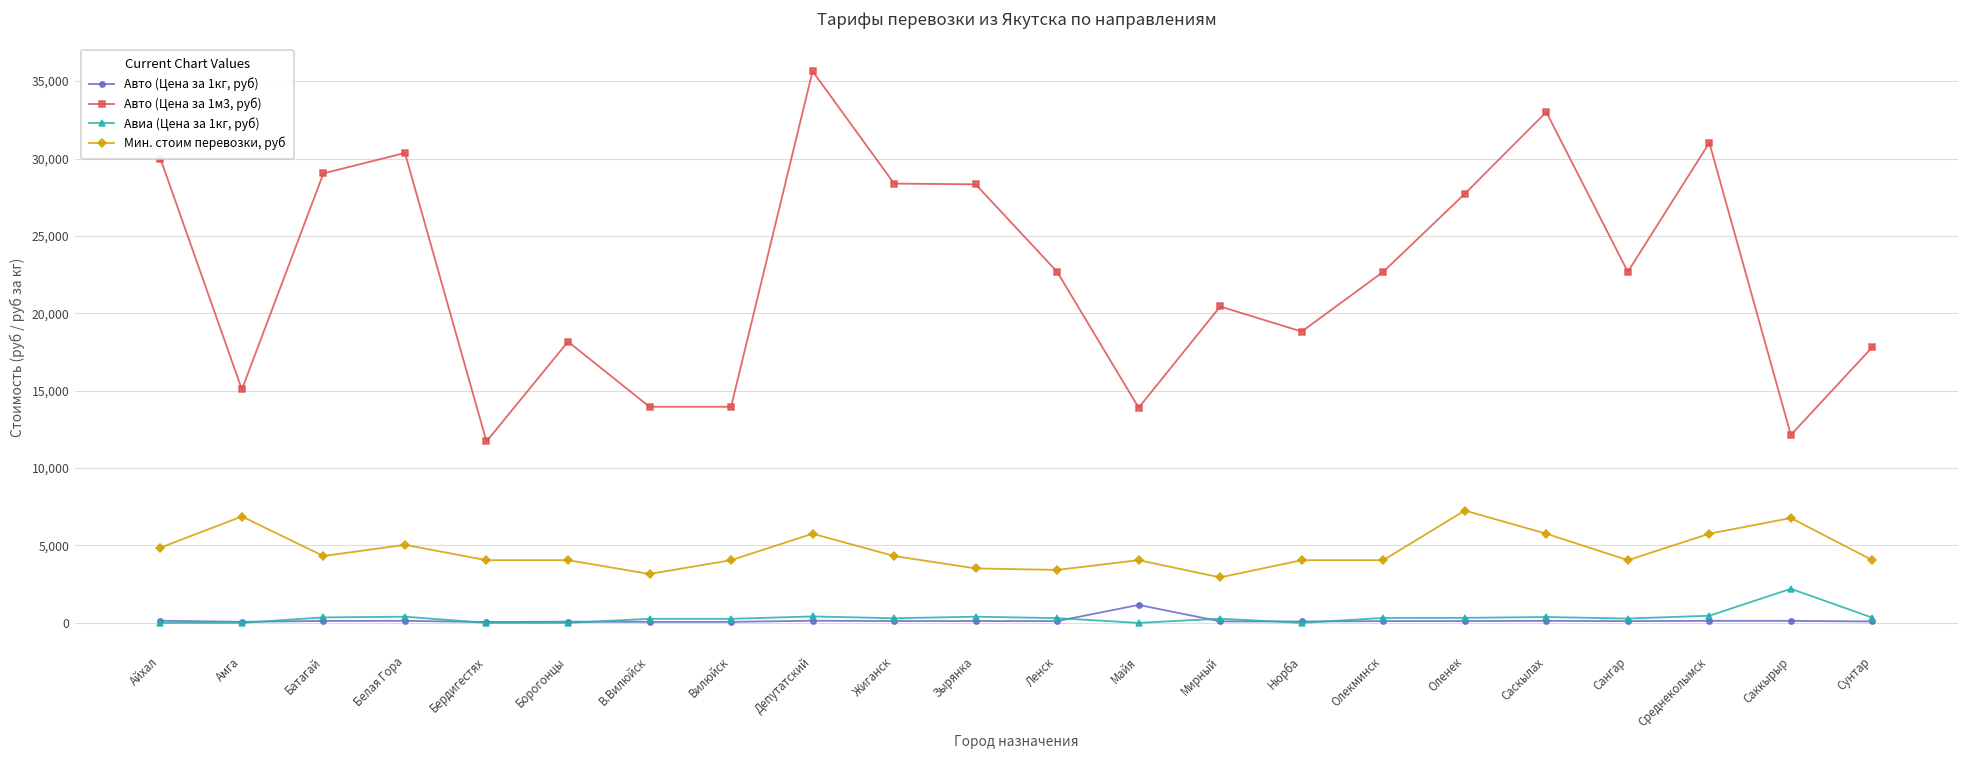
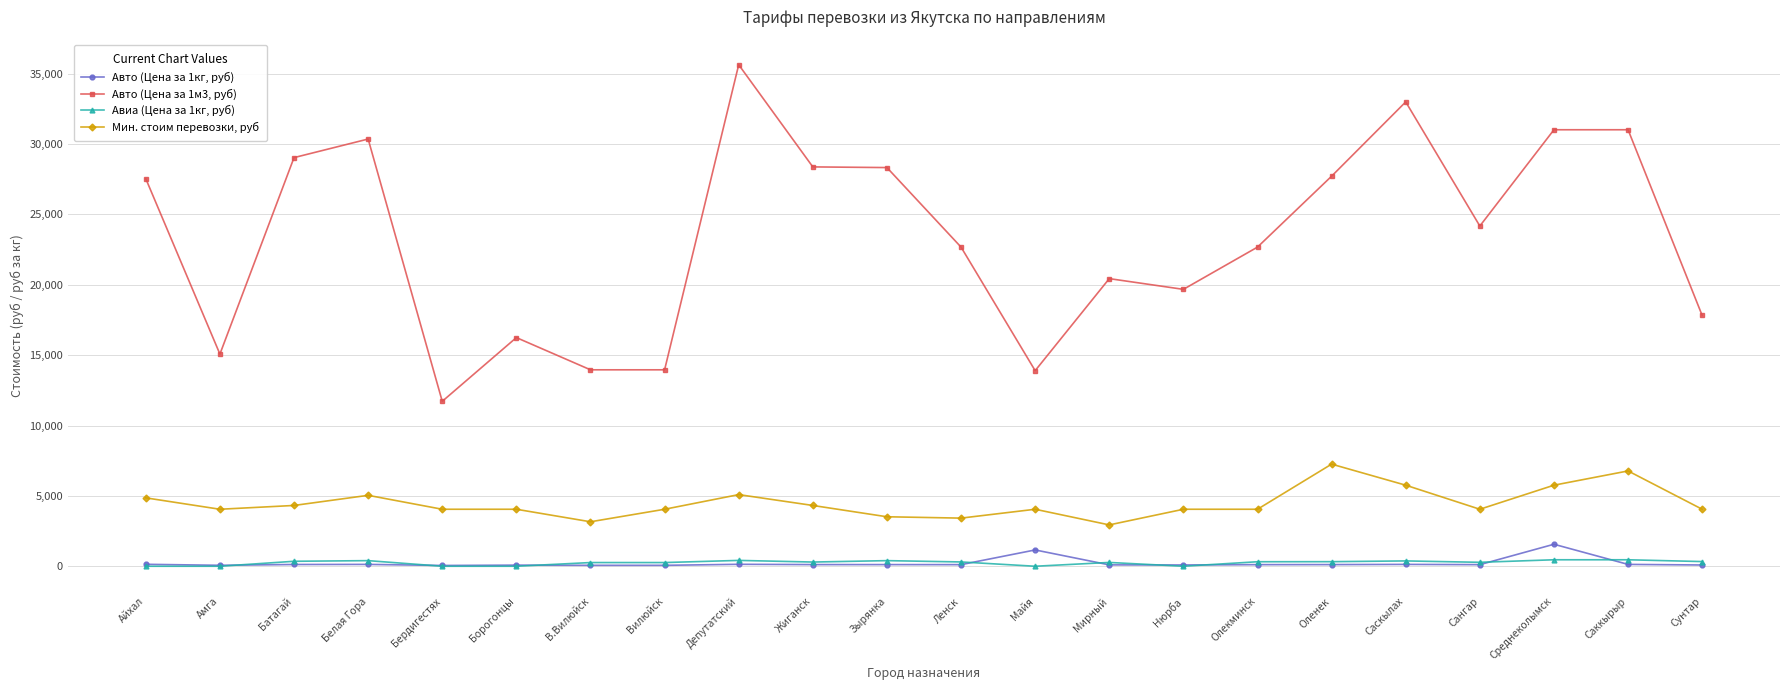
  {
    "Авто (Цена за 1кг, руб)": {
      "Батагай": "100",
      "Белая Гора": "100",
      "В.Вилюйск": "100",
      "Вилюйск": "100",
      "Депутатский": "100",
      "Жиганск": "100",
      "Зырянка": "100",
      "Ленск": "100",
      "Майя": "1,200",
      "Олекминск": "100",
      "Оленек": "100",
      "Саскылах": "100",
-     "Среднеколымск": "100",
+     "Среднеколымск": "1,600",
      "Саккырыр": "100",
      "Сунтар": "100"
    },
    "Авто (Цена за 1м3, руб)": {
-     "Айхал": "30,000",
+     "Айхал": "27,500",
      "Амга": "15,100",
      "Батагай": "29,000",
      "Белая Гора": "30,400",
      "Бердигестях": "11,700",
-     "Борогонцы": "18,200",
+     "Борогонцы": "16,300",
      "В.Вилюйск": "14,000",
      "Вилюйск": "14,000",
      "Депутатский": "35,600",
      "Жиганск": "28,400",
      "Зырянка": "28,300",
      "Ленск": "22,700",
      "Майя": "13,900",
      "Мирный": "20,400",
-     "Нюрба": "18,800",
+     "Нюрба": "19,700",
      "Олекминск": "22,700",
      "Оленек": "27,700",
      "Саскылах": "33,000",
-     "Сангар": "22,700",
+     "Сангар": "24,200",
      "Среднеколымск": "31,000",
-     "Саккырыр": "12,100",
+     "Саккырыр": "31,000",
      "Сунтар": "17,800"
    },
    "Авиа (Цена за 1кг, руб)": {
      "Батагай": "400",
      "Белая Гора": "400",
      "В.Вилюйск": "300",
      "Вилюйск": "300",
      "Депутатский": "400",
      "Жиганск": "300",
      "Зырянка": "400",
      "Ленск": "300",
      "Майя": "0",
      "Олекминск": "300",
      "Оленек": "300",
      "Саскылах": "400",
      "Среднеколымск": "500",
-     "Саккырыр": "2,200",
+     "Саккырыр": "500",
      "Сунтар": "300"
    },
    "Мин. стоим перевозки, руб": {
      "Айхал": "4,900",
-     "Амга": "6,900",
+     "Амга": "4,100",
      "Батагай": "4,300",
      "Белая Гора": "5,000",
      "Бердигестях": "4,100",
      "Борогонцы": "4,100",
      "В.Вилюйск": "3,200",
      "Вилюйск": "4,100",
-     "Депутатский": "5,800",
+     "Депутатский": "5,100",
      "Жиганск": "4,300",
      "Зырянка": "3,500",
      "Ленск": "3,400",
      "Майя": "4,100",
      "Мирный": "2,900",
      "Нюрба": "4,100",
      "Олекминск": "4,100",
      "Оленек": "7,300",
      "Саскылах": "5,800",
      "Сангар": "4,100",
      "Среднеколымск": "5,800",
      "Саккырыр": "6,800",
      "Сунтар": "4,100"
    }
  }
